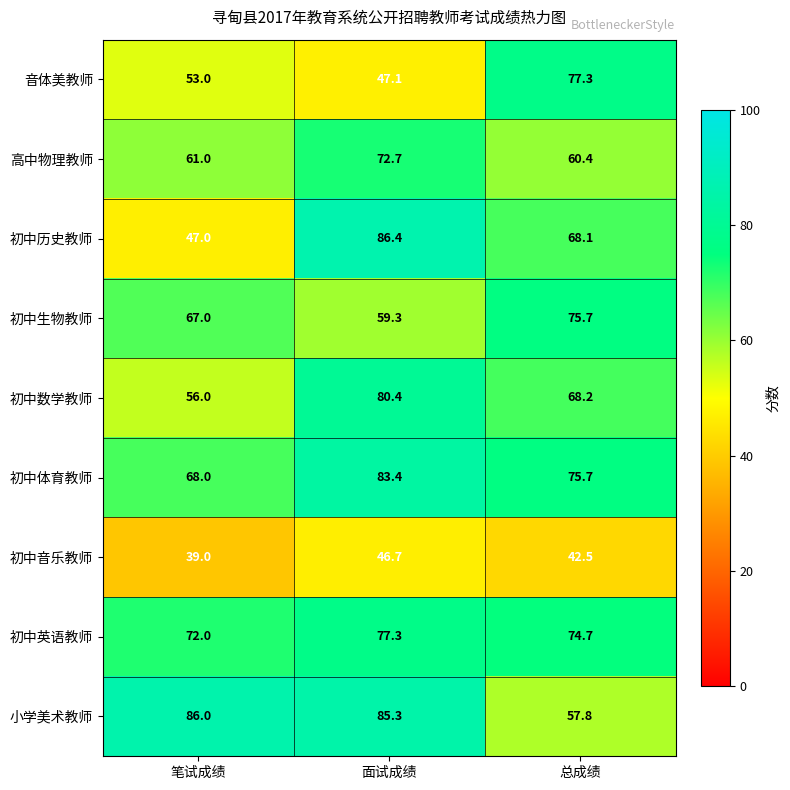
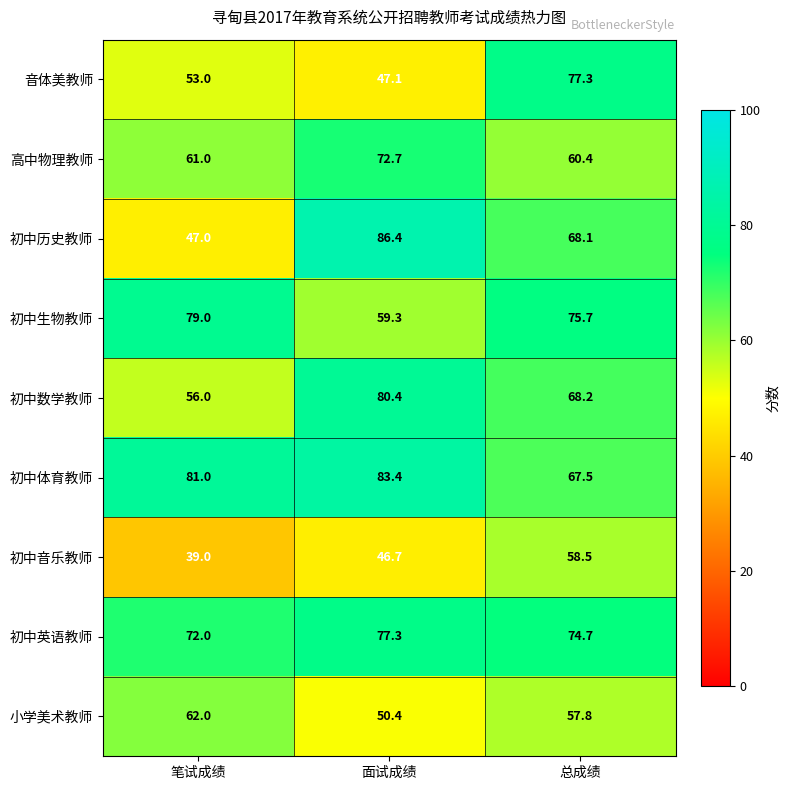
  {
    "音体美教师": {
      "笔试成绩": 53.0,
      "面试成绩": 47.1,
      "总成绩": 77.3
    },
    "高中物理教师": {
      "笔试成绩": 61.0,
      "面试成绩": 72.7,
      "总成绩": 60.4
    },
    "初中历史教师": {
      "笔试成绩": 47.0,
      "面试成绩": 86.4,
      "总成绩": 68.1
    },
    "初中生物教师": {
-     "笔试成绩": 67.0,
+     "笔试成绩": 79.0,
      "面试成绩": 59.3,
      "总成绩": 75.7
    },
    "初中数学教师": {
      "笔试成绩": 56.0,
      "面试成绩": 80.4,
      "总成绩": 68.2
    },
    "初中体育教师": {
-     "笔试成绩": 68.0,
+     "笔试成绩": 81.0,
      "面试成绩": 83.4,
-     "总成绩": 75.7
+     "总成绩": 67.5
    },
    "初中音乐教师": {
      "笔试成绩": 39.0,
      "面试成绩": 46.7,
-     "总成绩": 42.5
+     "总成绩": 58.5
    },
    "初中英语教师": {
      "笔试成绩": 72.0,
      "面试成绩": 77.3,
      "总成绩": 74.7
    },
    "小学美术教师": {
-     "笔试成绩": 86.0,
-     "面试成绩": 85.3,
+     "笔试成绩": 62.0,
+     "面试成绩": 50.4,
      "总成绩": 57.8
    }
  }
